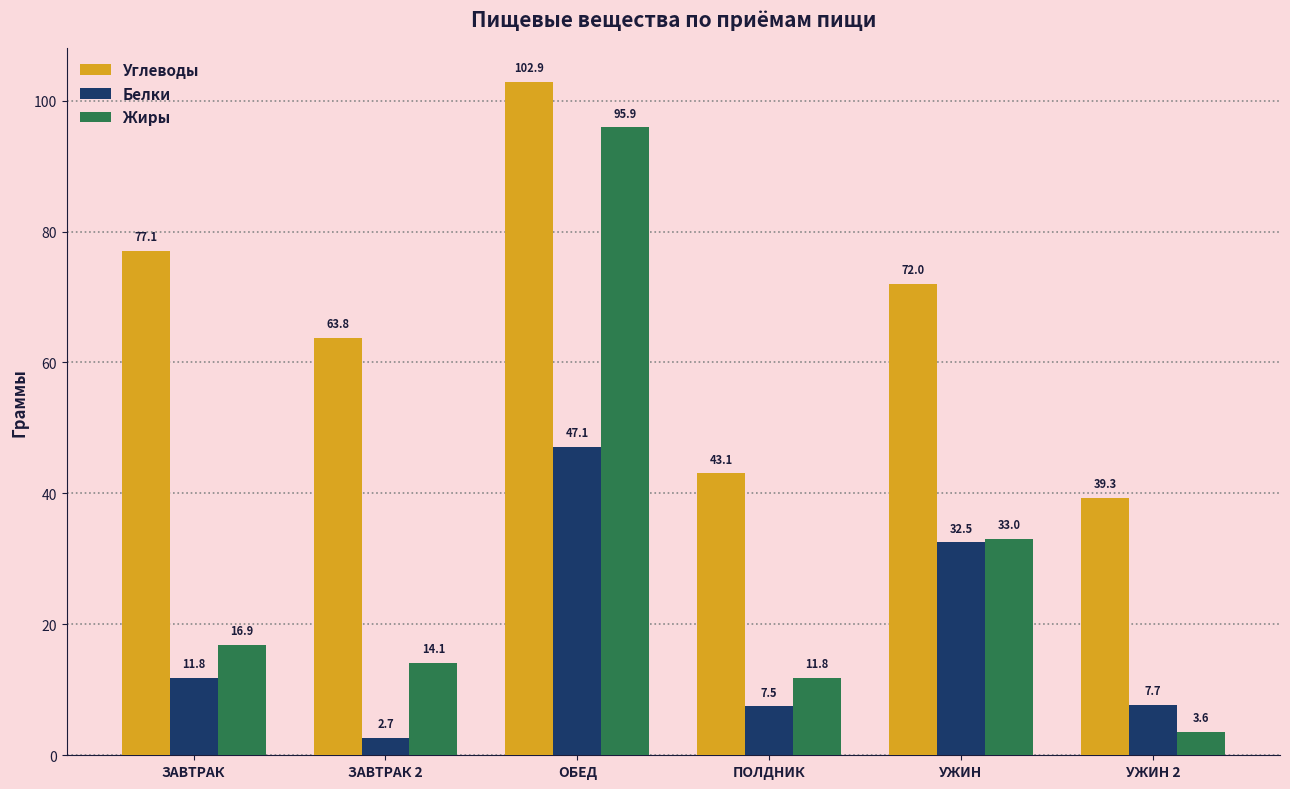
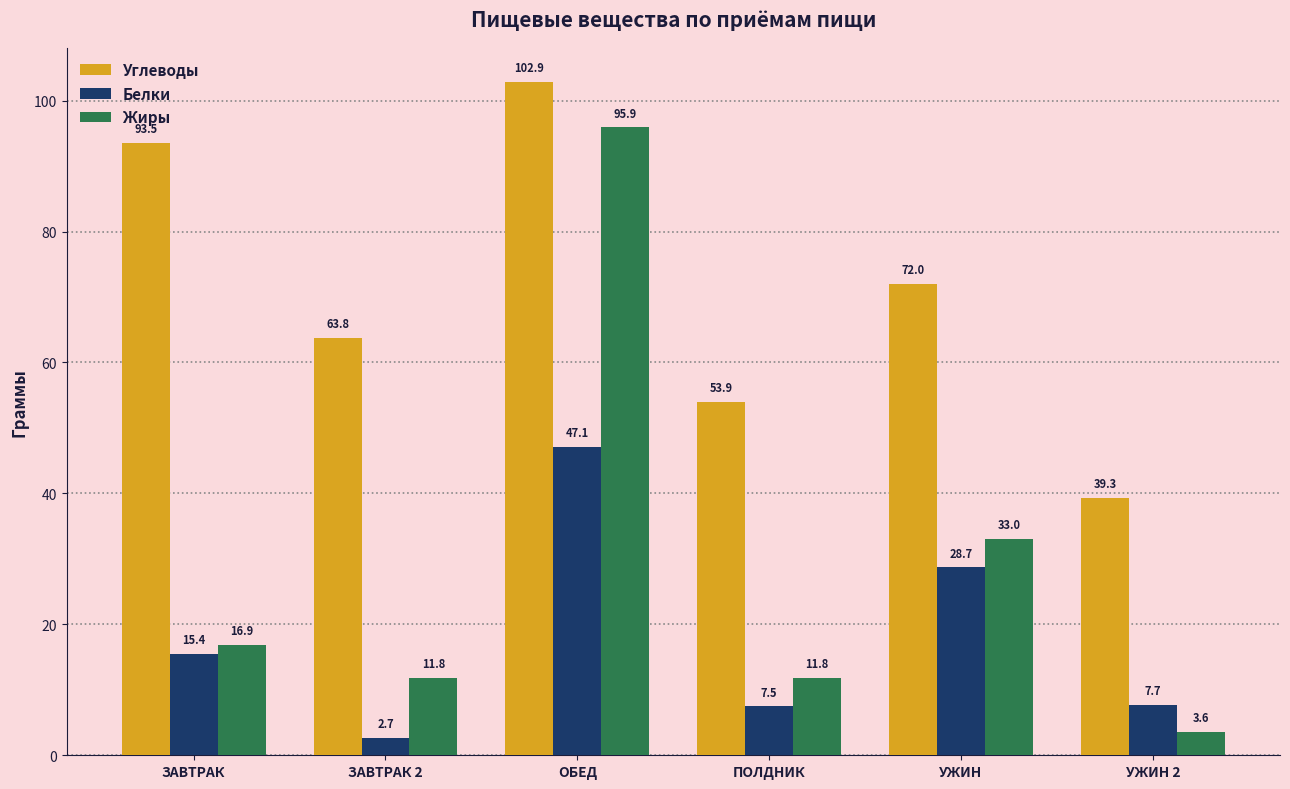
  {
    "Углеводы": {
-     "ЗАВТРАК": 77.1,
+     "ЗАВТРАК": 93.5,
      "ЗАВТРАК 2": 63.8,
      "ОБЕД": 102.9,
-     "ПОЛДНИК": 43.1,
+     "ПОЛДНИК": 53.9,
      "УЖИН": 72.0,
      "УЖИН 2": 39.3
    },
    "Белки": {
-     "ЗАВТРАК": 11.8,
+     "ЗАВТРАК": 15.4,
      "ЗАВТРАК 2": 2.7,
      "ОБЕД": 47.1,
      "ПОЛДНИК": 7.5,
-     "УЖИН": 32.5,
+     "УЖИН": 28.7,
      "УЖИН 2": 7.7
    },
    "Жиры": {
      "ЗАВТРАК": 16.9,
-     "ЗАВТРАК 2": 14.1,
+     "ЗАВТРАК 2": 11.8,
      "ОБЕД": 95.9,
      "ПОЛДНИК": 11.8,
      "УЖИН": 33.0,
      "УЖИН 2": 3.6
    }
  }
